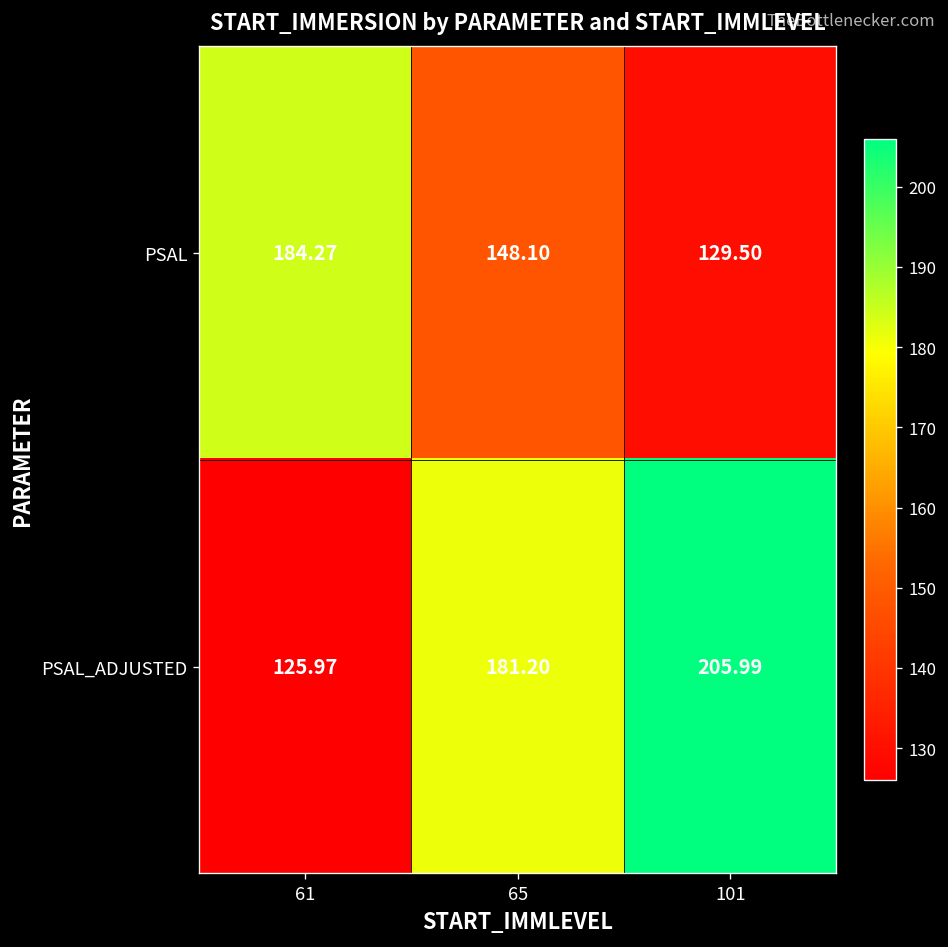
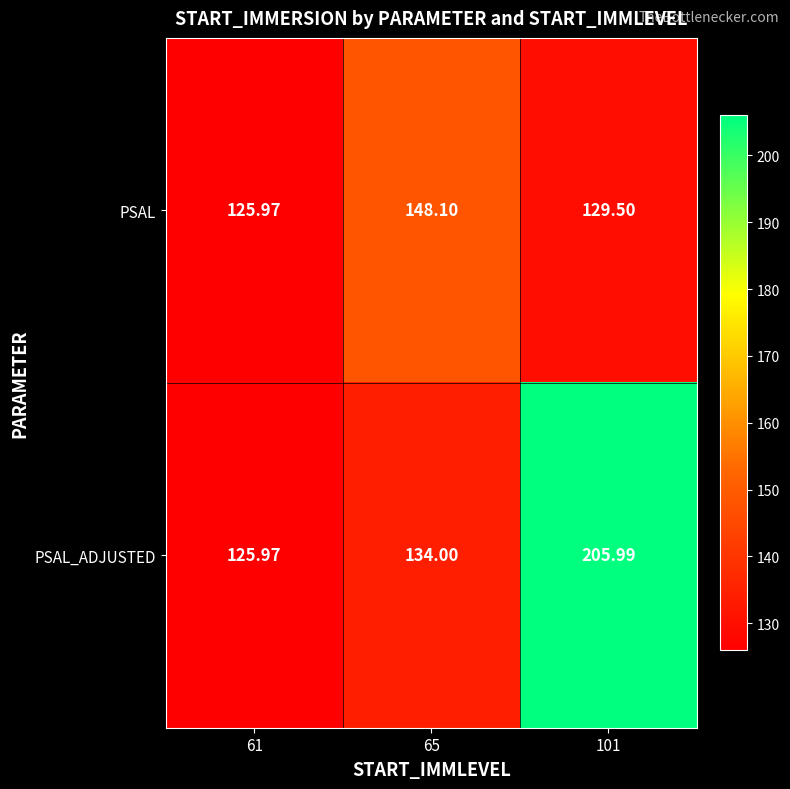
  {
    "PSAL": {
-     "61": 184.27,
+     "61": 125.97,
      "65": 148.10,
      "101": 129.50
    },
    "PSAL_ADJUSTED": {
      "61": 125.97,
-     "65": 181.20,
+     "65": 134.00,
      "101": 205.99
    }
  }
